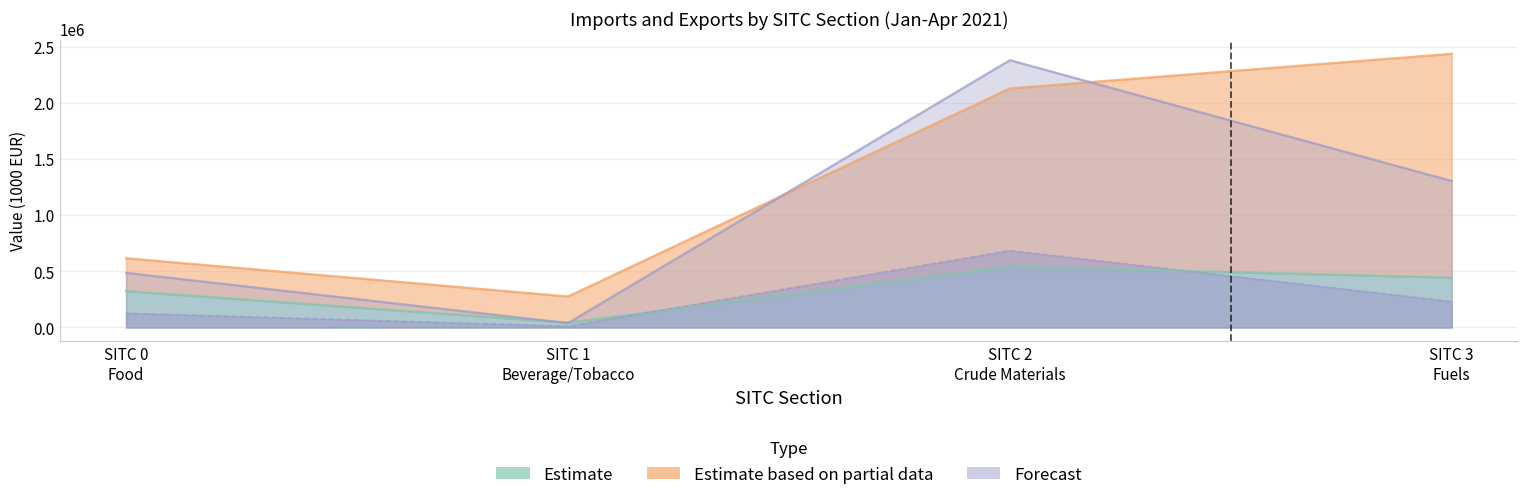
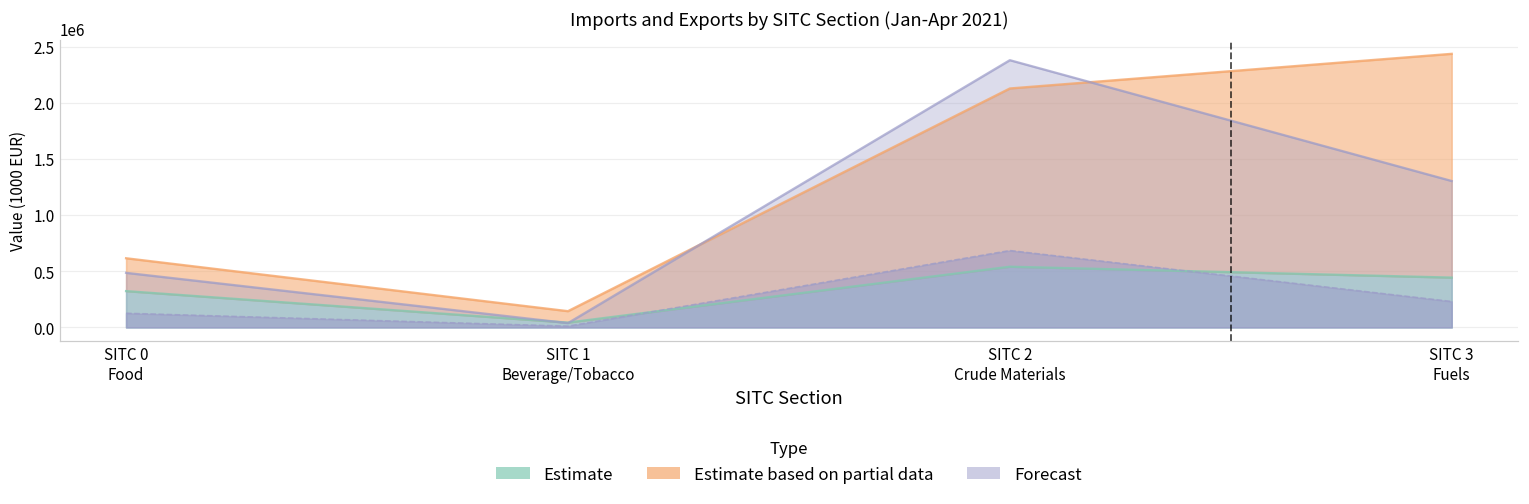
  {
    "Estimate based on partial data": {
      "SITC 0 Food": 620000,
-     "SITC 1 Beverage/Tobacco": 280000,
+     "SITC 1 Beverage/Tobacco": 140000,
      "SITC 2 Crude Materials": 2130000,
      "SITC 3 Fuels": 2440000
    }
  }
